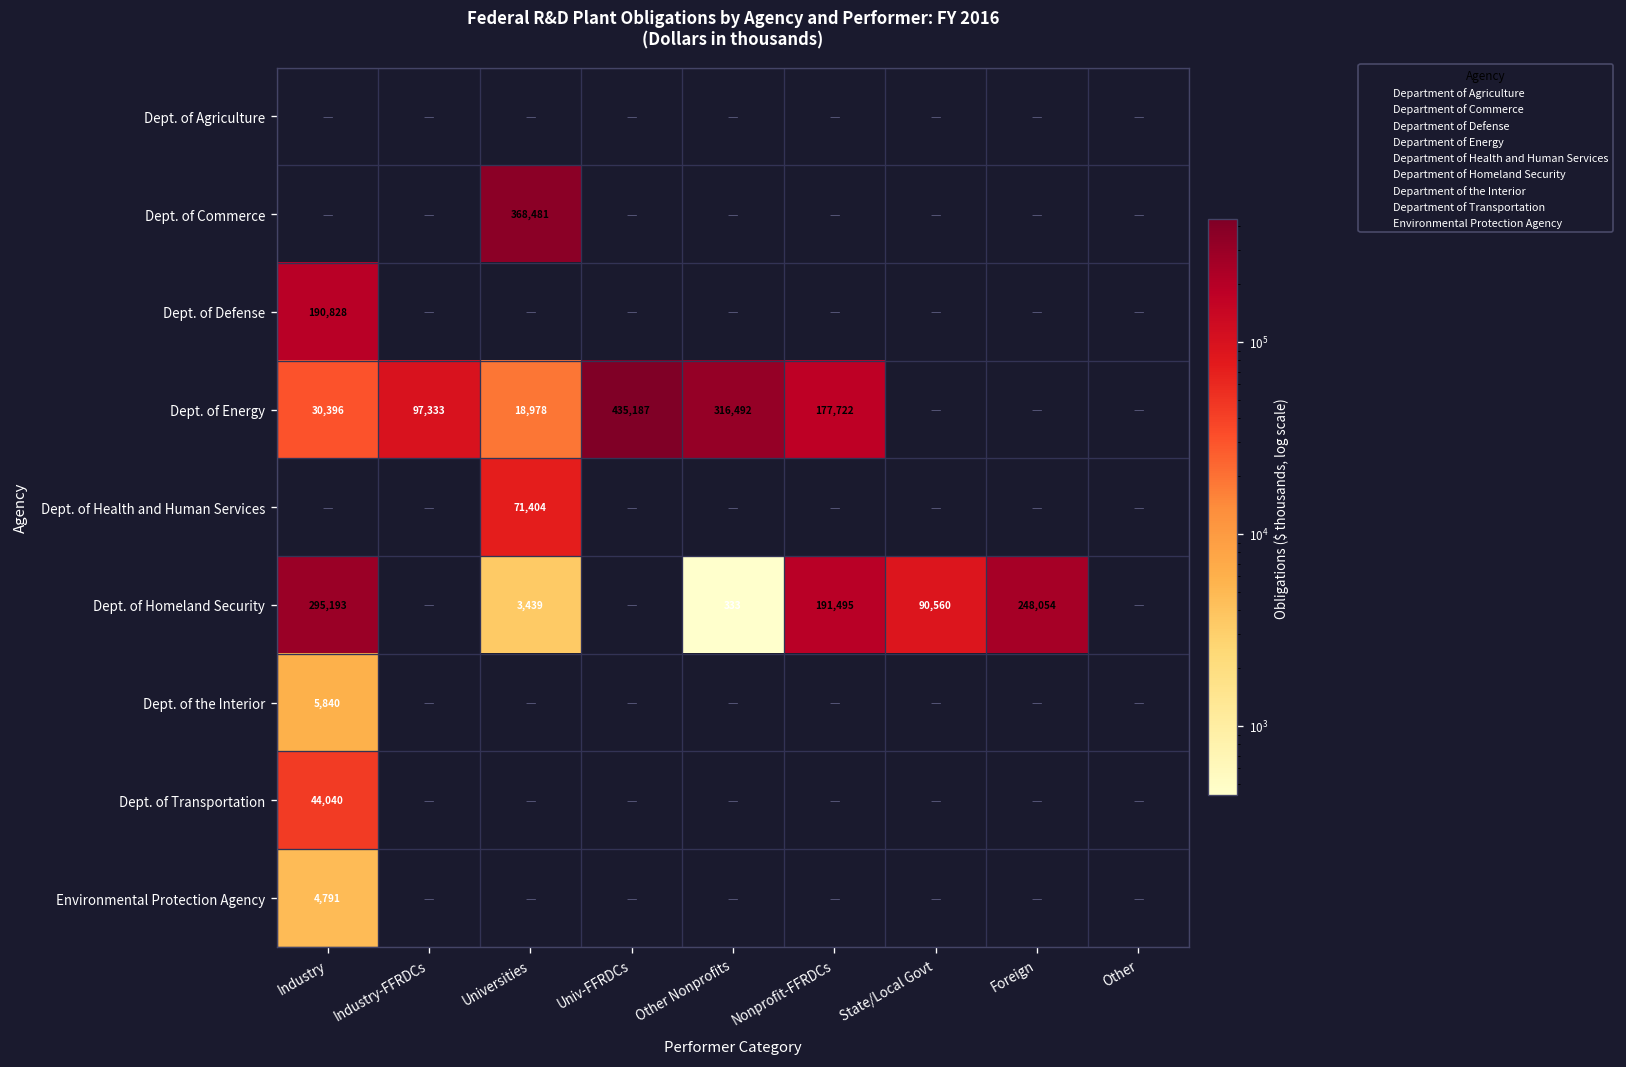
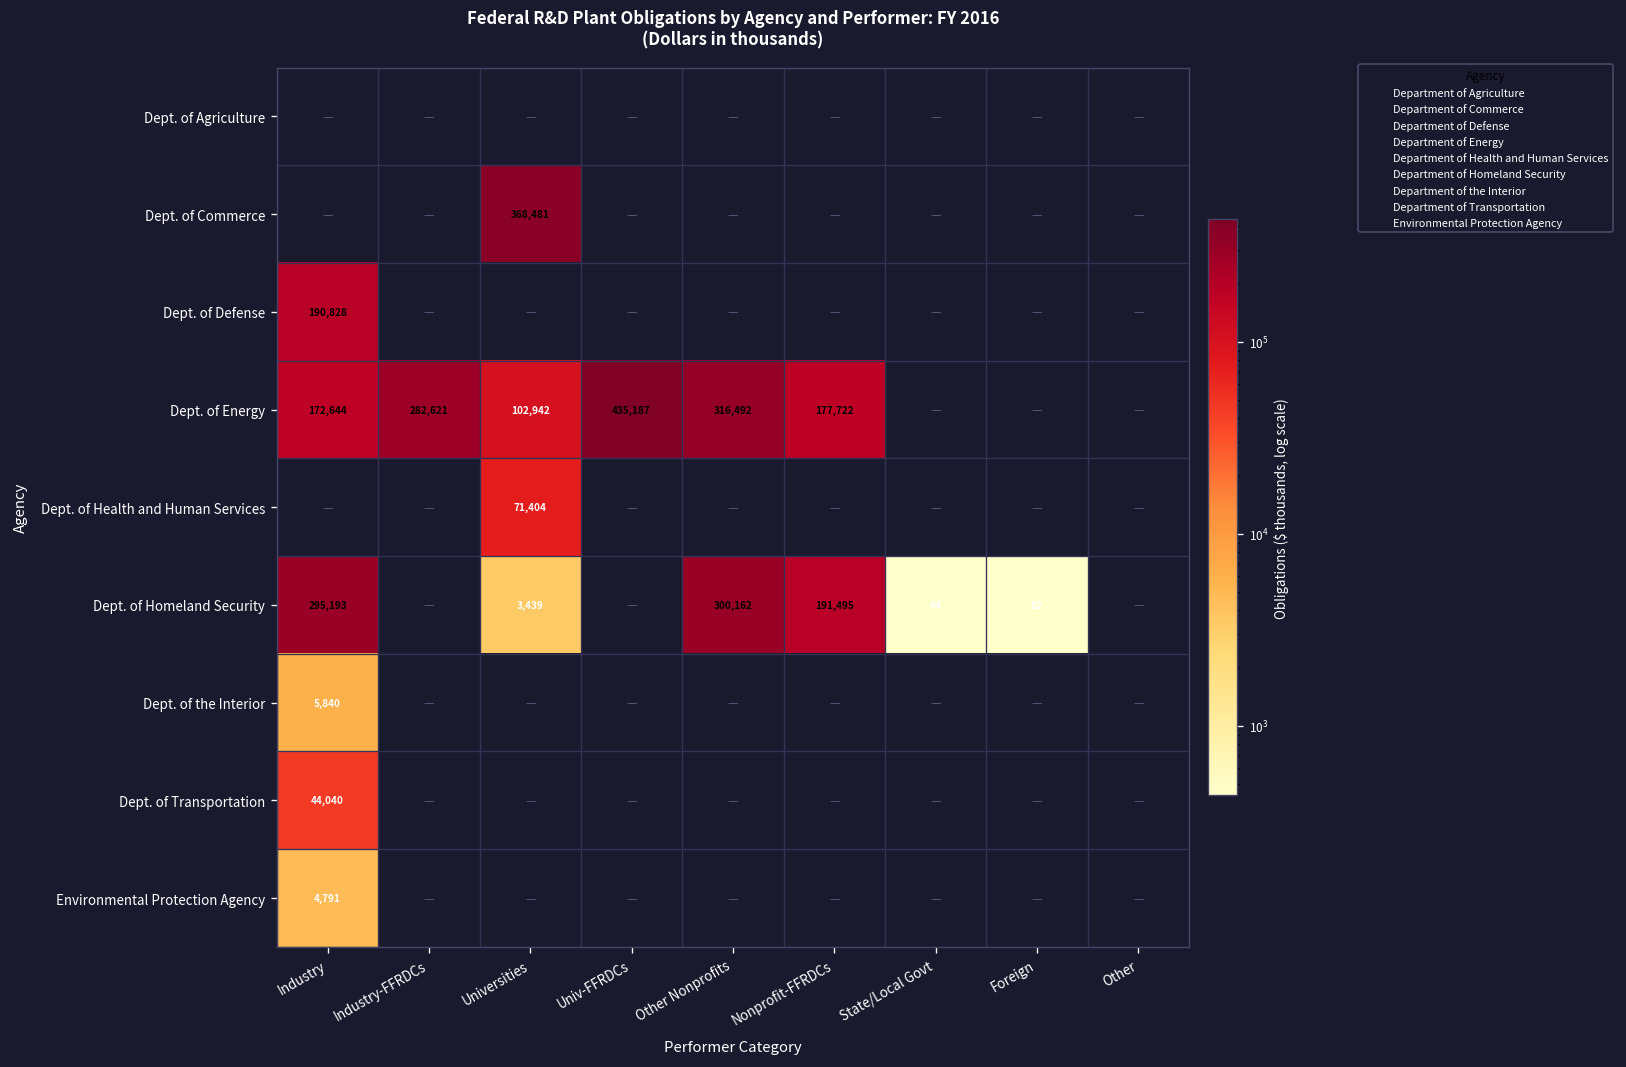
  {
    "Dept. of Commerce": {
      "Universities": "368,481"
    },
    "Dept. of Defense": {
      "Industry": "190,828"
    },
    "Dept. of Energy": {
-     "Industry": "30,396",
-     "Industry-FFRDCs": "97,333",
-     "Universities": "18,978",
+     "Industry": "172,644",
+     "Industry-FFRDCs": "282,621",
+     "Universities": "102,942",
      "Univ-FFRDCs": "435,187",
      "Other Nonprofits": "316,492",
      "Nonprofit-FFRDCs": "177,722"
    },
    "Dept. of Health and Human Services": {
      "Universities": "71,404"
    },
    "Dept. of Homeland Security": {
      "Industry": "295,193",
      "Universities": "3,439",
-     "Other Nonprofits": "333",
+     "Other Nonprofits": "300,162",
      "Nonprofit-FFRDCs": "191,495",
-     "State/Local Govt": "90,560",
-     "Foreign": "248,054"
+     "State/Local Govt": "44",
+     "Foreign": "82"
    },
    "Dept. of the Interior": {
      "Industry": "5,840"
    },
    "Dept. of Transportation": {
      "Industry": "44,040"
    },
    "Environmental Protection Agency": {
      "Industry": "4,791"
    }
  }
